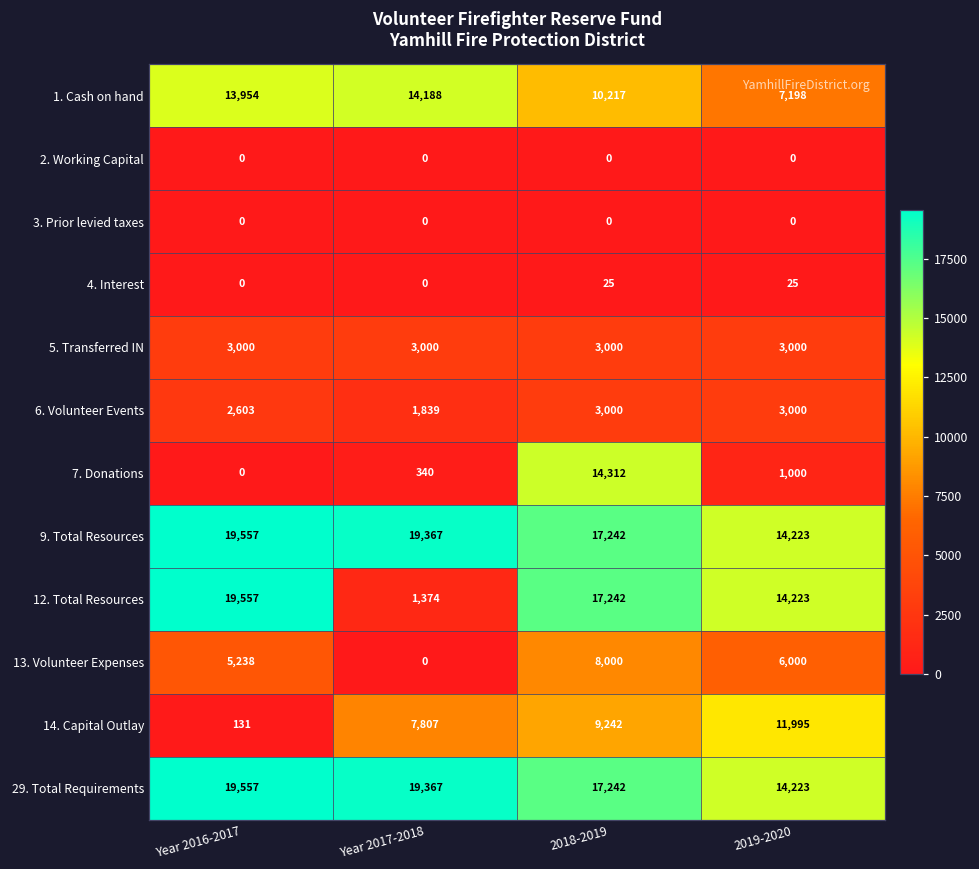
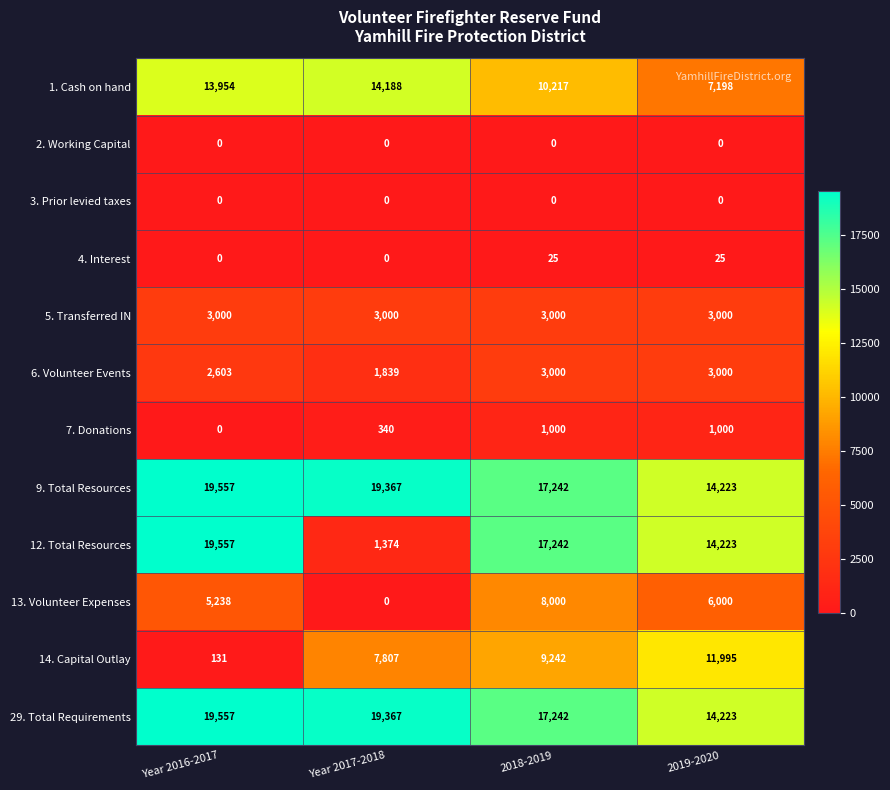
  {
    "1. Cash on hand": {
      "Year 2016-2017": "13,954",
      "Year 2017-2018": "14,188",
      "2018-2019": "10,217"
    },
    "2. Working Capital": {
      "Year 2016-2017": "0",
      "Year 2017-2018": "0",
      "2018-2019": "0",
      "2019-2020": "0"
    },
    "3. Prior levied taxes": {
      "Year 2016-2017": "0",
      "Year 2017-2018": "0",
      "2018-2019": "0",
      "2019-2020": "0"
    },
    "4. Interest": {
      "Year 2016-2017": "0",
      "Year 2017-2018": "0",
      "2018-2019": "25",
      "2019-2020": "25"
    },
    "5. Transferred IN": {
      "Year 2016-2017": "3,000",
      "Year 2017-2018": "3,000",
      "2018-2019": "3,000",
      "2019-2020": "3,000"
    },
    "6. Volunteer Events": {
      "Year 2016-2017": "2,603",
      "Year 2017-2018": "1,839",
      "2018-2019": "3,000",
      "2019-2020": "3,000"
    },
    "7. Donations": {
      "Year 2016-2017": "0",
      "Year 2017-2018": "340",
-     "2018-2019": "14,312",
+     "2018-2019": "1,000",
      "2019-2020": "1,000"
    },
    "9. Total Resources": {
      "Year 2016-2017": "19,557",
      "Year 2017-2018": "19,367",
      "2018-2019": "17,242",
      "2019-2020": "14,223"
    },
    "12. Total Resources": {
      "Year 2016-2017": "19,557",
      "Year 2017-2018": "1,374",
      "2018-2019": "17,242",
      "2019-2020": "14,223"
    },
    "13. Volunteer Expenses": {
      "Year 2016-2017": "5,238",
      "Year 2017-2018": "0",
      "2018-2019": "8,000",
      "2019-2020": "6,000"
    },
    "14. Capital Outlay": {
      "Year 2016-2017": "131",
      "Year 2017-2018": "7,807",
      "2018-2019": "9,242",
      "2019-2020": "11,995"
    },
    "29. Total Requirements": {
      "Year 2016-2017": "19,557",
      "Year 2017-2018": "19,367",
      "2018-2019": "17,242",
      "2019-2020": "14,223"
    }
  }
